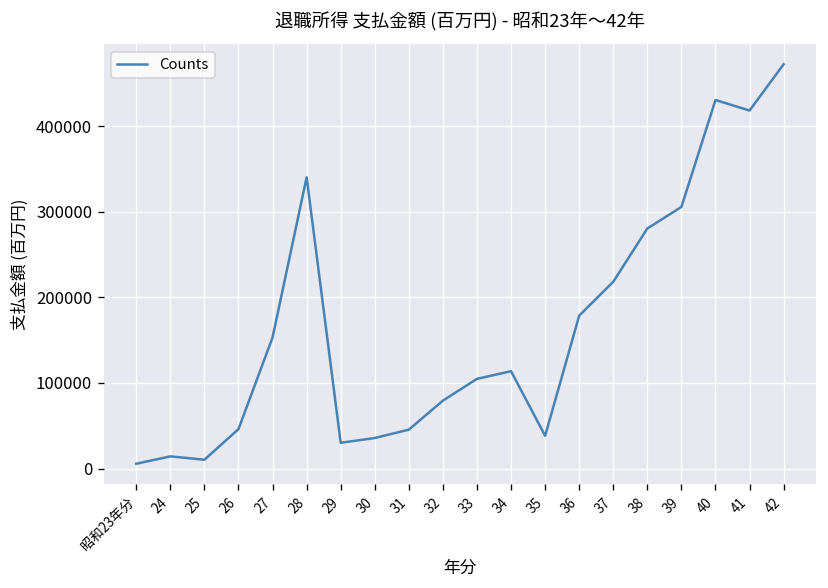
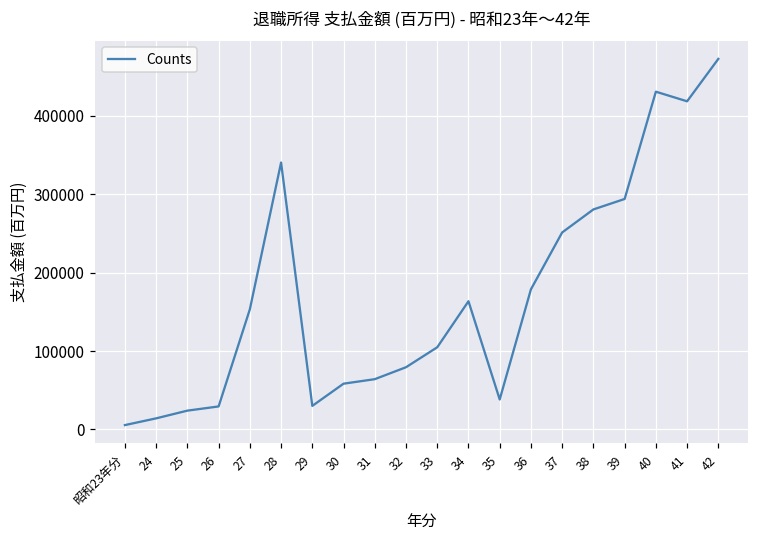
  {
    "昭和23年分": 10000,
    "24": 10000,
-   "25": 10000,
-   "26": 50000,
+   "25": 20000,
+   "26": 30000,
    "27": 150000,
    "28": 340000,
    "29": 30000,
-   "30": 40000,
-   "31": 50000,
+   "30": 60000,
+   "31": 60000,
    "32": 80000,
    "33": 100000,
-   "34": 110000,
+   "34": 160000,
    "35": 40000,
    "36": 180000,
-   "37": 220000,
+   "37": 250000,
    "38": 280000,
-   "39": 310000,
+   "39": 290000,
    "40": 430000,
    "41": 420000,
    "42": 470000
  }
